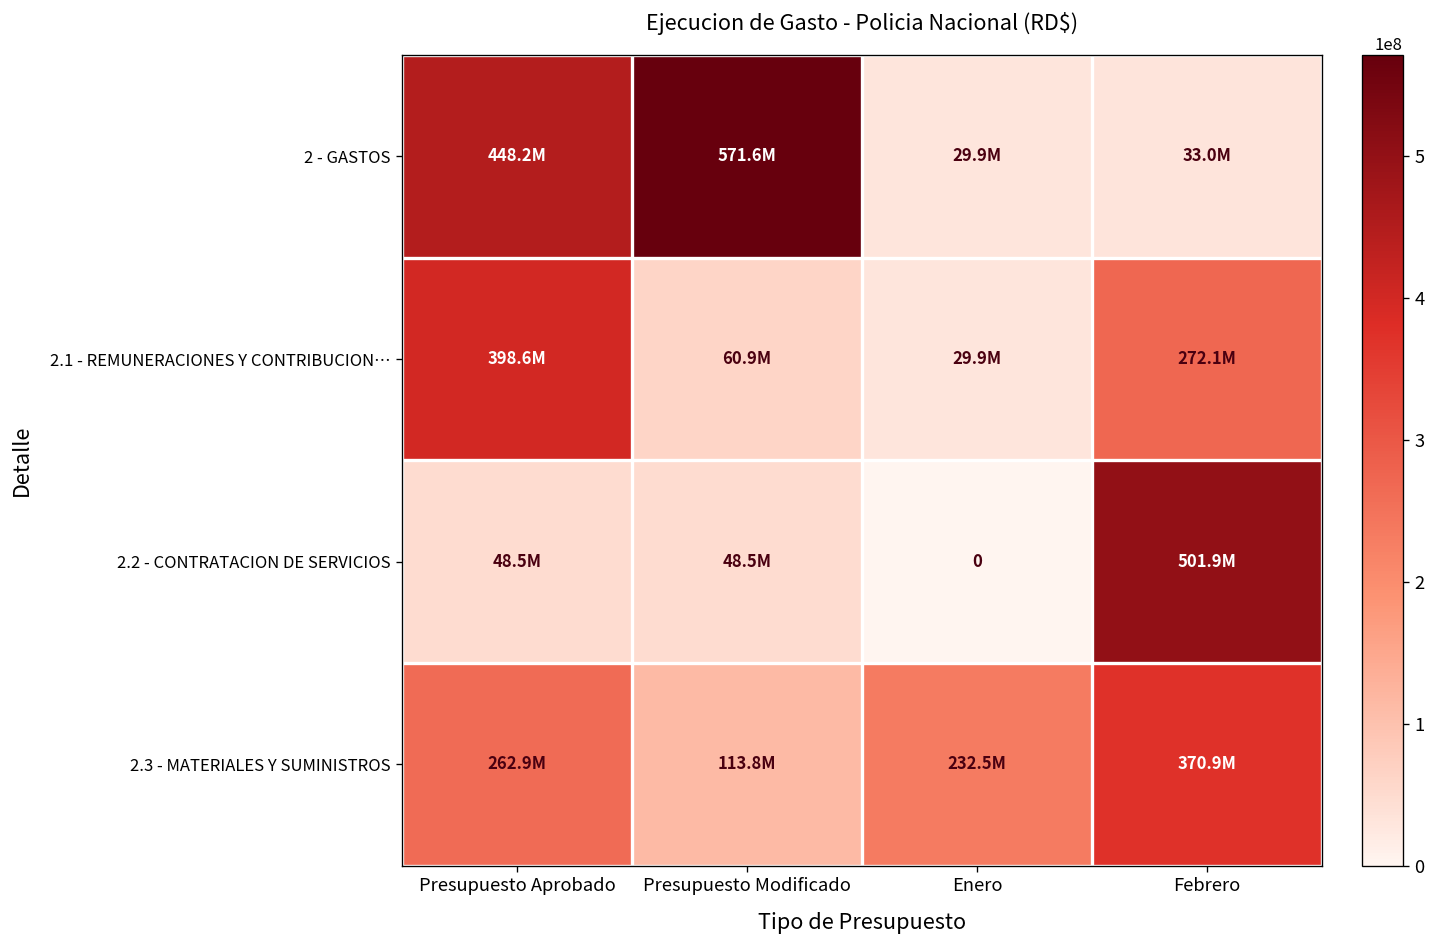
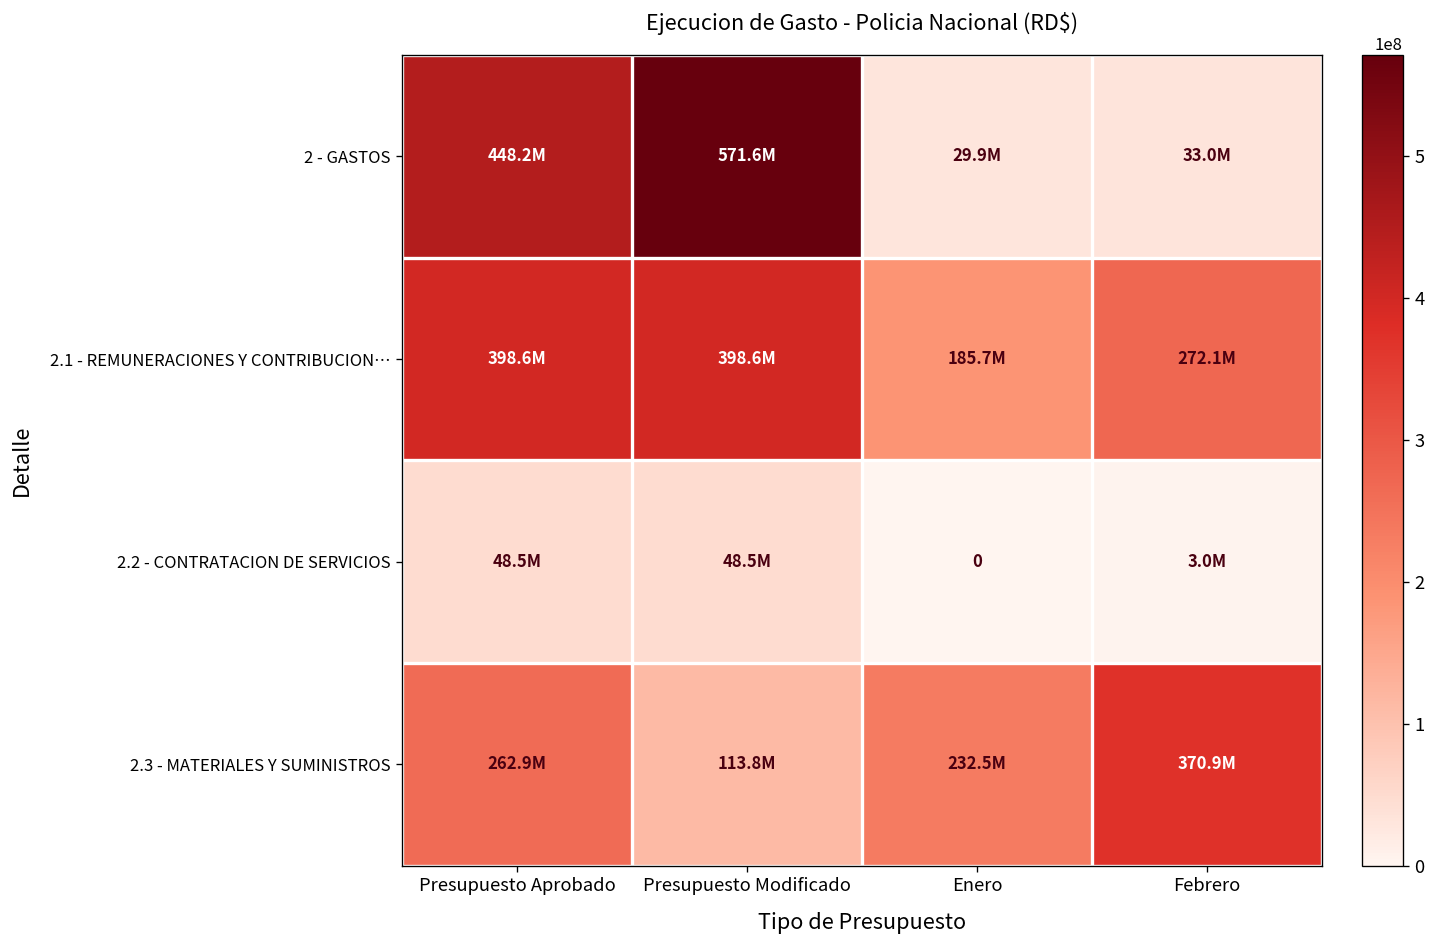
  {
    "2 - GASTOS": {
      "Presupuesto Aprobado": "448.2M",
      "Presupuesto Modificado": "571.6M",
      "Enero": "29.9M",
      "Febrero": "33.0M"
    },
    "2.1 - REMUNERACIONES Y CONTRIBUCION…": {
      "Presupuesto Aprobado": "398.6M",
-     "Presupuesto Modificado": "60.9M",
-     "Enero": "29.9M",
+     "Presupuesto Modificado": "398.6M",
+     "Enero": "185.7M",
      "Febrero": "272.1M"
    },
    "2.2 - CONTRATACION DE SERVICIOS": {
      "Presupuesto Aprobado": "48.5M",
      "Presupuesto Modificado": "48.5M",
      "Enero": "0",
-     "Febrero": "501.9M"
+     "Febrero": "3.0M"
    },
    "2.3 - MATERIALES Y SUMINISTROS": {
      "Presupuesto Aprobado": "262.9M",
      "Presupuesto Modificado": "113.8M",
      "Enero": "232.5M",
      "Febrero": "370.9M"
    }
  }
